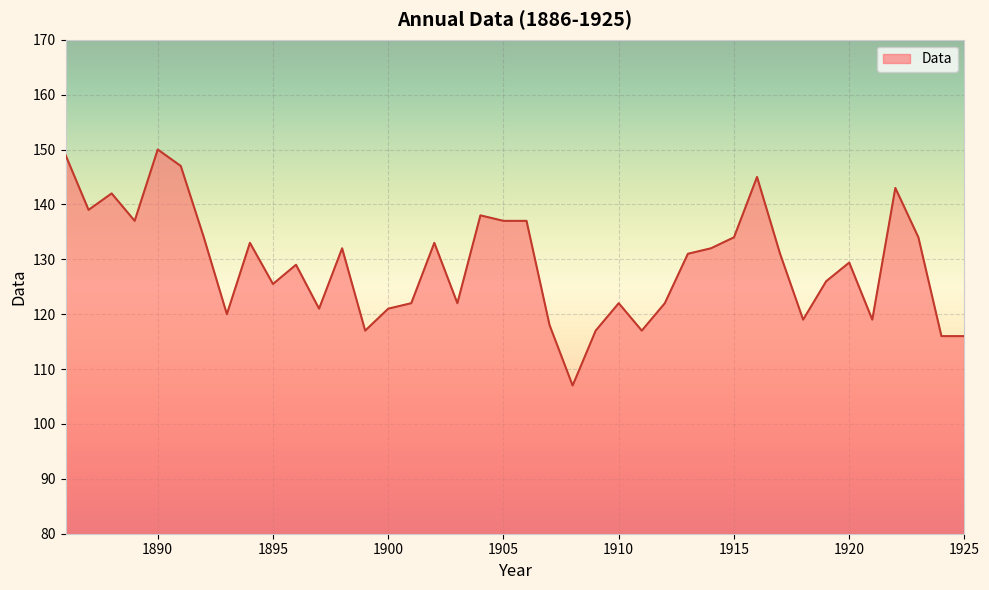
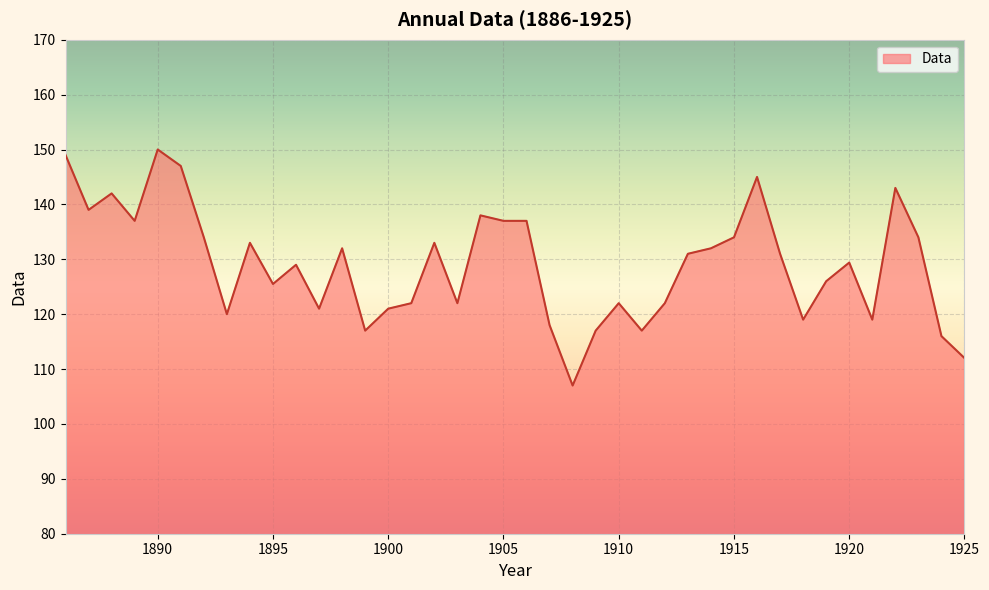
  {
    "1890": 150,
    "1895": 126,
    "1900": 121,
    "1905": 137,
    "1910": 122,
    "1915": 134,
    "1920": 129,
-   "1925": 116
+   "1925": 112
  }
